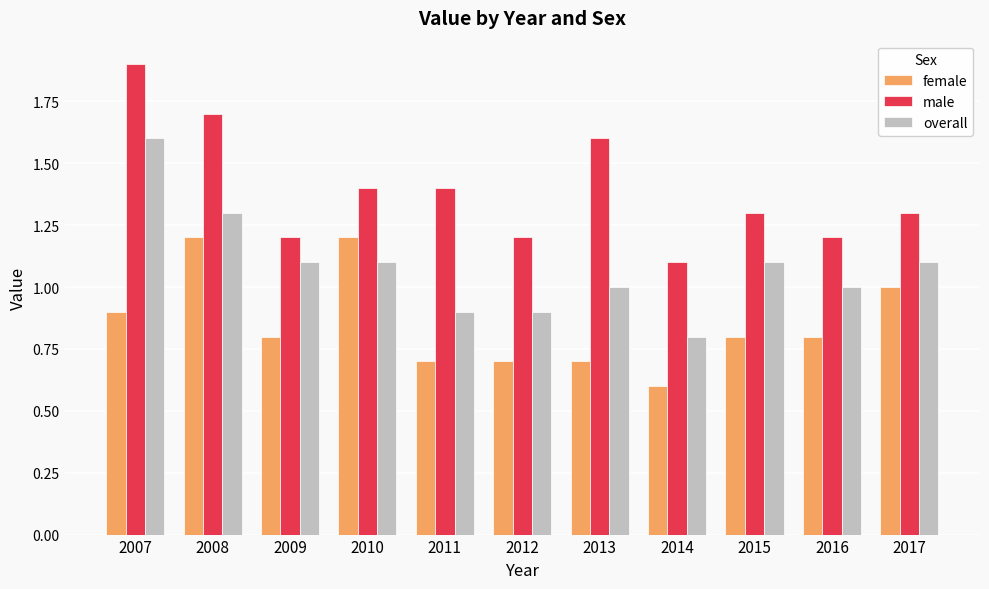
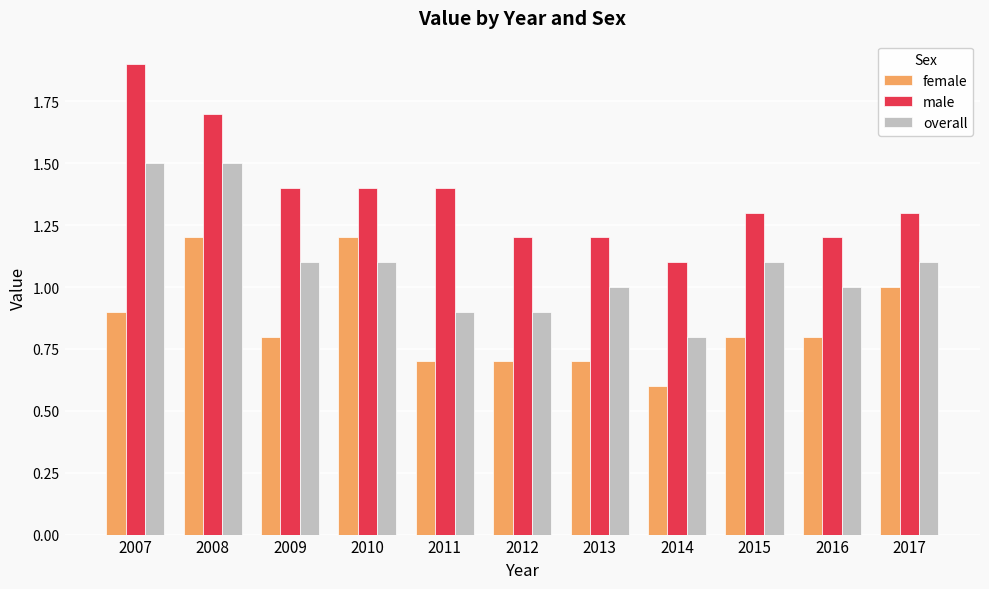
  {
    "female": {
      "2007": 0.9,
      "2008": 1.2,
      "2009": 0.8,
      "2010": 1.2,
      "2011": 0.7,
      "2012": 0.7,
      "2013": 0.7,
      "2014": 0.6,
      "2015": 0.8,
      "2016": 0.8,
      "2017": 1.0
    },
    "male": {
      "2007": 1.9,
      "2008": 1.7,
-     "2009": 1.2,
+     "2009": 1.4,
      "2010": 1.4,
      "2011": 1.4,
      "2012": 1.2,
-     "2013": 1.6,
+     "2013": 1.2,
      "2014": 1.1,
      "2015": 1.3,
      "2016": 1.2,
      "2017": 1.3
    },
    "overall": {
-     "2007": 1.6,
-     "2008": 1.3,
+     "2007": 1.5,
+     "2008": 1.5,
      "2009": 1.1,
      "2010": 1.1,
      "2011": 0.9,
      "2012": 0.9,
      "2013": 1.0,
      "2014": 0.8,
      "2015": 1.1,
      "2016": 1.0,
      "2017": 1.1
    }
  }
